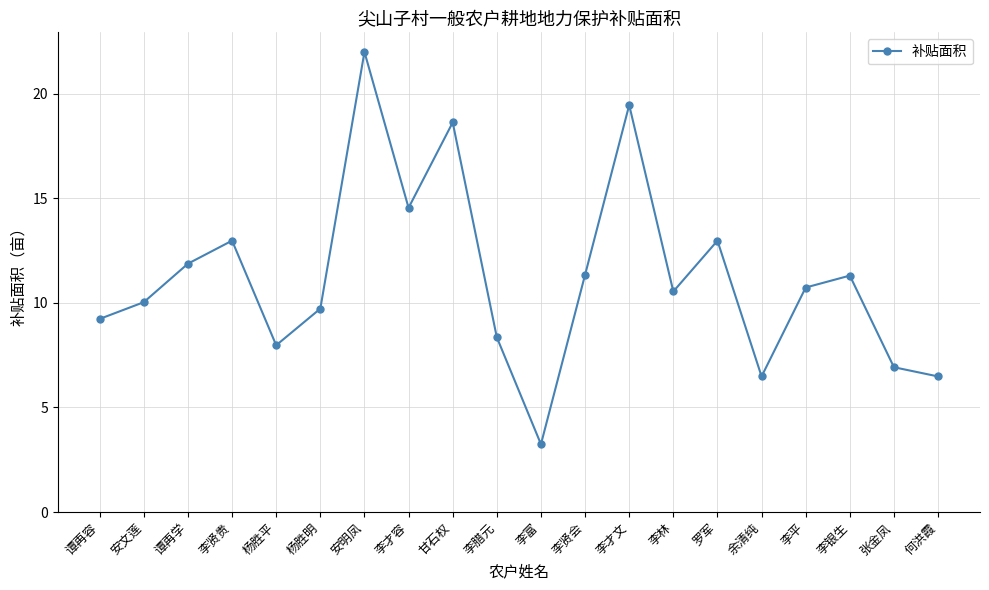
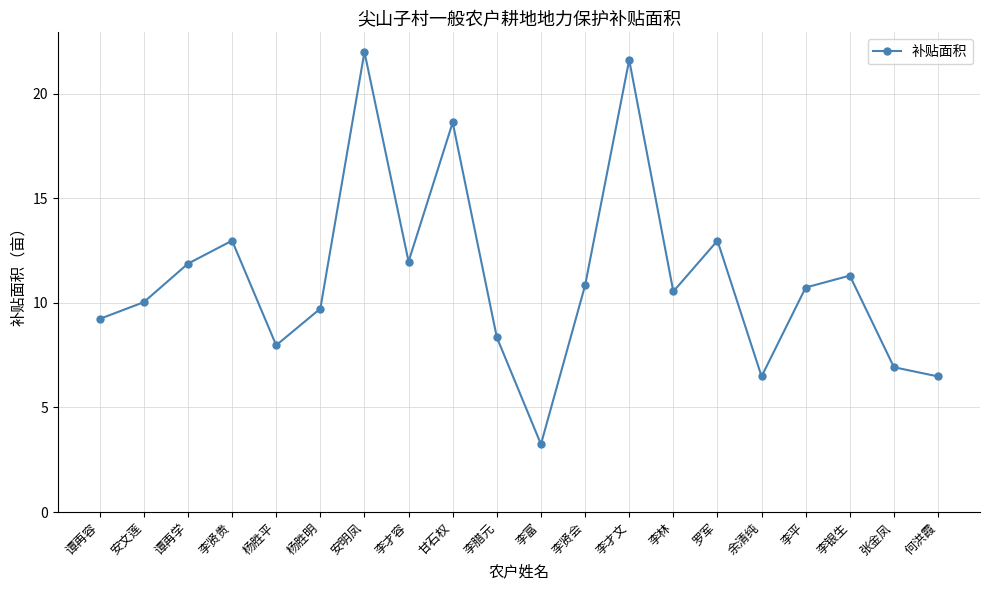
  {
    "谭再容": 9.2,
    "安文莲": 10.0,
    "谭再学": 11.9,
    "李贤贵": 13.0,
    "杨胜平": 8.0,
    "杨胜明": 9.7,
    "安明凤": 22.0,
-   "李才容": 14.5,
+   "李才容": 12.0,
    "甘石权": 18.6,
    "李腊元": 8.4,
    "李富": 3.2,
-   "李贤会": 11.3,
-   "李才文": 19.5,
+   "李贤会": 10.8,
+   "李才文": 21.6,
    "李林": 10.5,
    "罗军": 13.0,
    "余清纯": 6.5,
    "李平": 10.7,
    "李银生": 11.3,
    "张金凤": 6.9,
    "何洪霞": 6.5
  }
